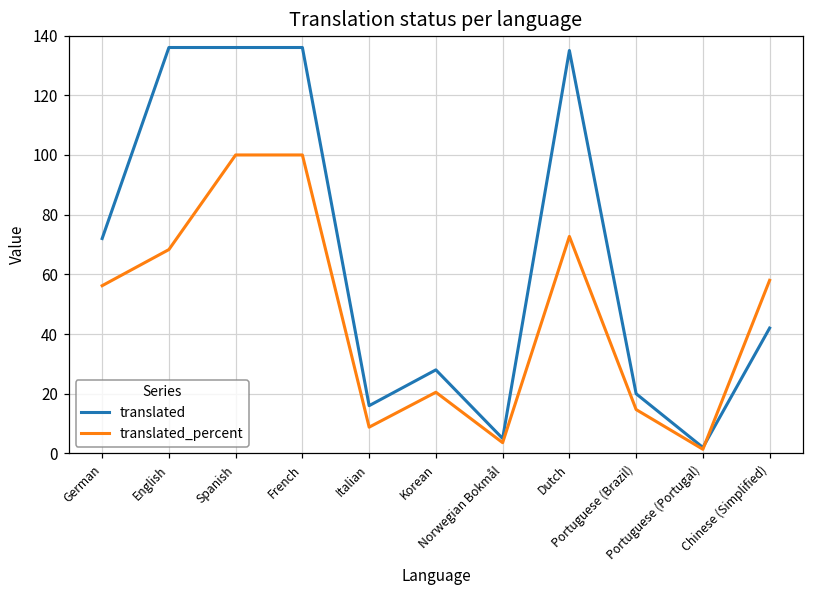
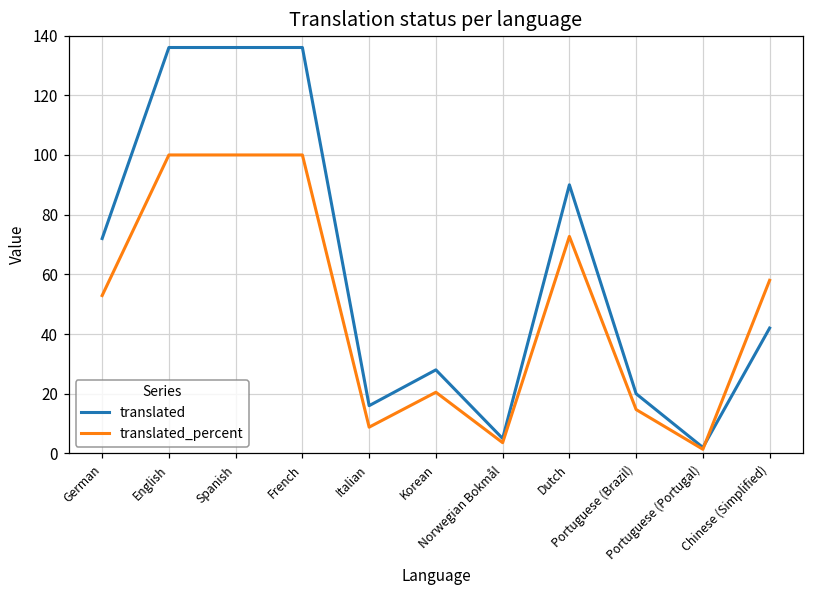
  {
    "translated": {
      "German": 72,
      "English": 136,
      "Spanish": 136,
      "French": 136,
      "Italian": 16,
      "Korean": 28,
      "Norwegian Bokmål": 5,
-     "Dutch": 135,
+     "Dutch": 90,
      "Portuguese (Brazil)": 20,
      "Chinese (Simplified)": 42
    },
    "translated_percent": {
-     "German": 56,
-     "English": 68,
+     "German": 53,
+     "English": 100,
      "Spanish": 100,
      "French": 100,
      "Italian": 9,
      "Korean": 21,
      "Norwegian Bokmål": 4,
      "Dutch": 73,
      "Portuguese (Brazil)": 15,
      "Chinese (Simplified)": 58
    }
  }
